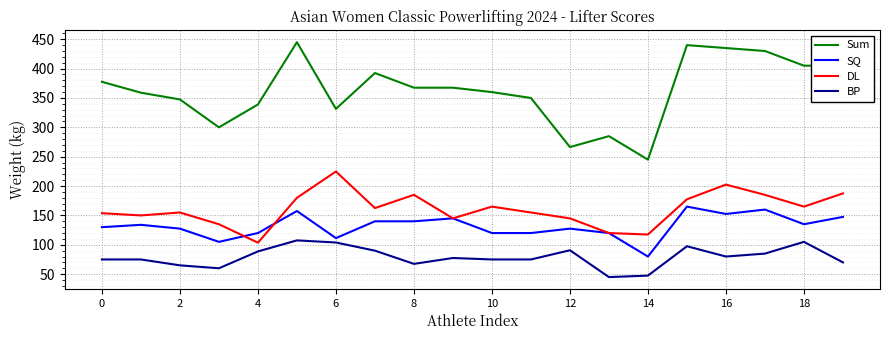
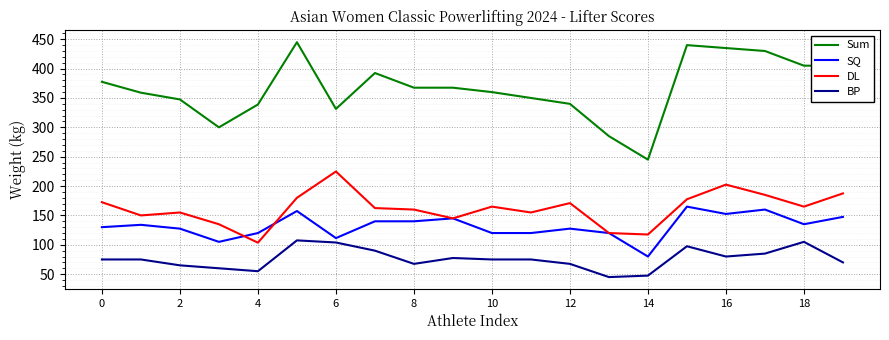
  {
    "Sum": {
      "0": 380,
      "2": 350,
      "4": 340,
      "6": 330,
      "8": 370,
      "10": 360,
-     "12": 270,
+     "12": 340,
      "14": 250,
      "16": 440,
      "18": 410
    },
    "SQ": {
      "0": 130,
      "2": 130,
      "4": 120,
      "6": 110,
      "8": 140,
      "10": 120,
      "12": 130,
      "14": 80,
      "16": 150,
      "18": 140
    },
    "DL": {
-     "0": 150,
+     "0": 170,
      "2": 160,
      "4": 100,
      "6": 220,
-     "8": 190,
+     "8": 160,
      "10": 170,
-     "12": 150,
+     "12": 170,
      "14": 120,
      "16": 200,
      "18": 170
    },
    "BP": {
      "0": 80,
      "2": 70,
-     "4": 90,
+     "4": 60,
      "6": 100,
      "8": 70,
      "10": 80,
-     "12": 90,
+     "12": 70,
      "14": 50,
      "16": 80,
      "18": 110
    }
  }
